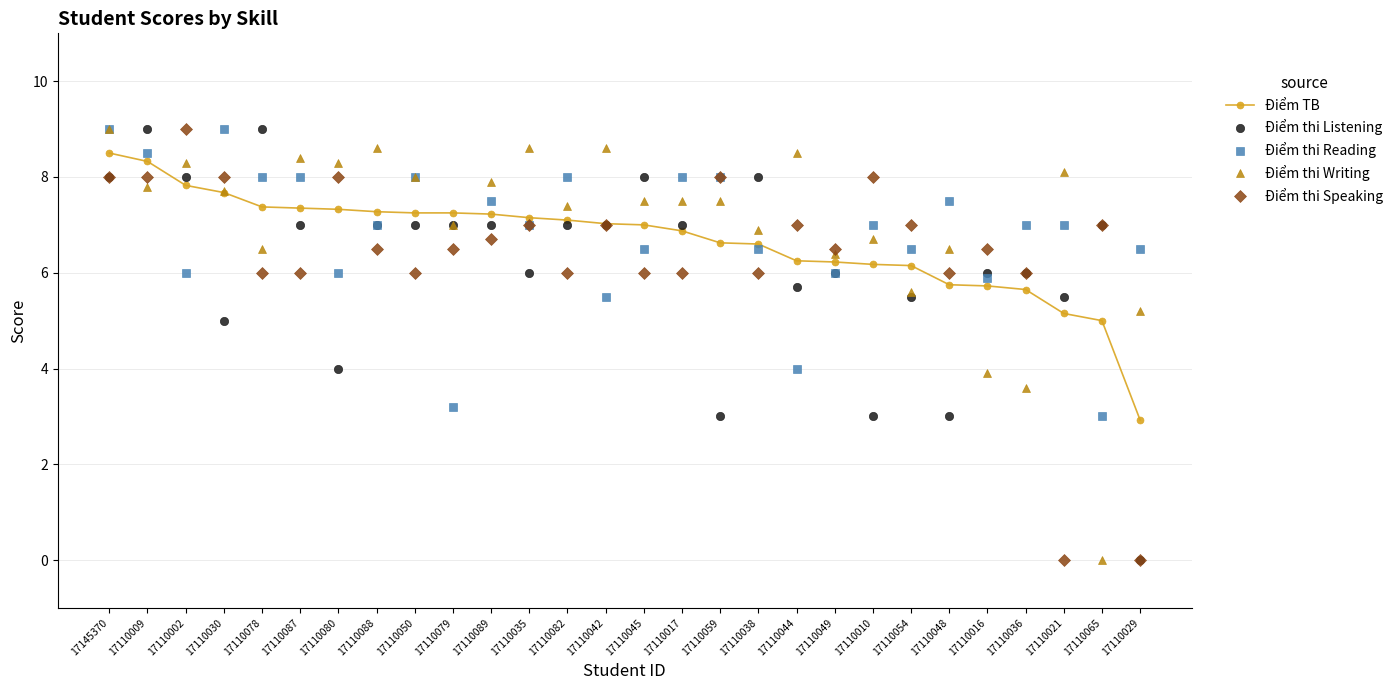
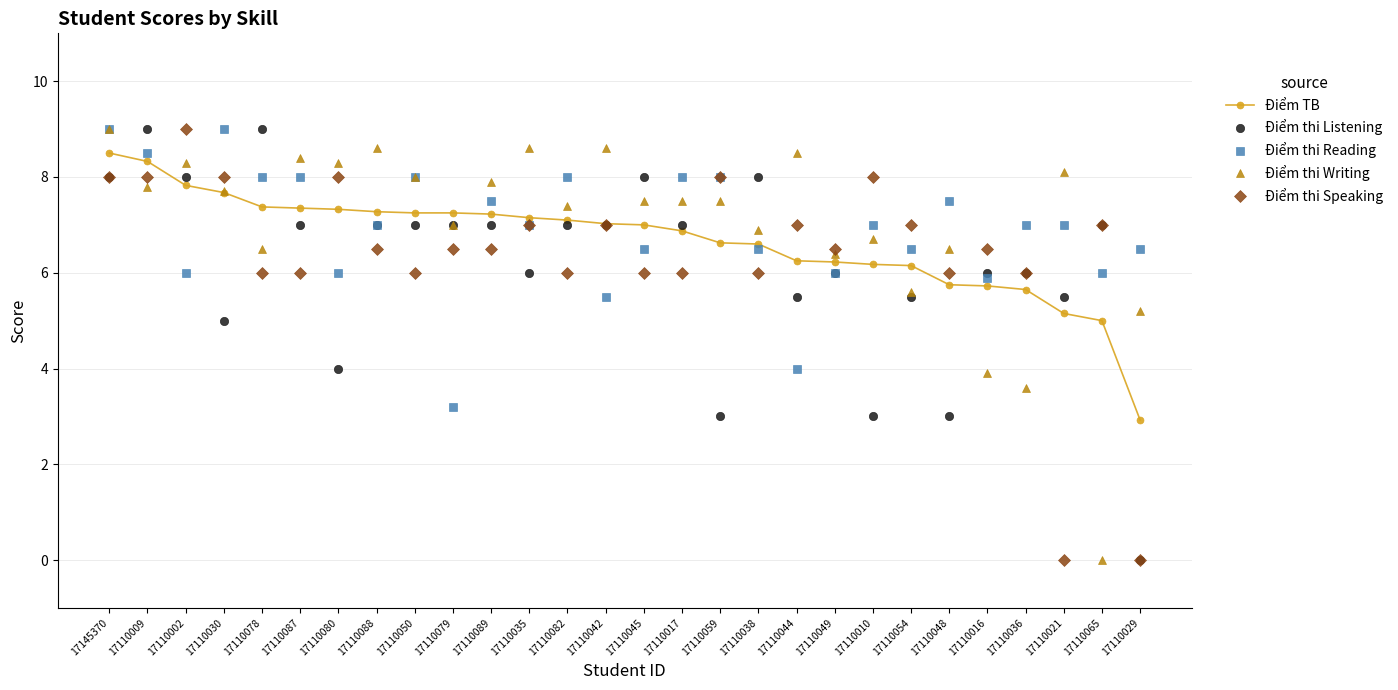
  {
    "Điểm thi Listening": {
      "17110009": 9.0,
      "17110002": 8.0,
      "17110030": 5.0,
      "17110078": 9.0,
      "17110087": 7.0,
      "17110080": 4.0,
      "17110050": 7.0,
      "17110089": 7.0,
      "17110035": 6.0,
      "17110082": 7.0,
      "17110045": 8.0,
      "17110017": 7.0,
      "17110059": 3.0,
      "17110038": 8.0,
-     "17110044": 5.7,
+     "17110044": 5.5,
      "17110010": 3.0,
      "17110054": 5.5,
      "17110048": 3.0,
      "17110016": 6.0,
      "17110021": 5.5
    },
    "Điểm thi Reading": {
      "17110009": 8.5,
      "17110002": 6,
      "17110030": 9,
      "17110078": 8,
      "17110087": 8,
      "17110080": 6,
      "17110079": 3.2,
      "17110089": 7.5,
      "17110082": 8,
      "17110042": 5.5,
      "17110045": 6.5,
      "17110017": 8,
      "17110038": 6.5,
      "17110044": 4,
      "17110010": 7,
      "17110054": 6.5,
      "17110048": 7.5,
      "17110016": 5.9,
      "17110036": 7,
      "17110021": 7,
-     "17110065": 3,
+     "17110065": 6,
      "17110029": 6.5
    },
    "Điểm thi Speaking": {
      "17110009": 8.0,
      "17110002": 9.0,
      "17110030": 8.0,
      "17110078": 6.0,
      "17110087": 6.0,
      "17110080": 8.0,
      "17110088": 6.5,
      "17110050": 6.0,
      "17110079": 6.5,
-     "17110089": 6.7,
+     "17110089": 6.5,
      "17110082": 6.0,
      "17110045": 6.0,
      "17110017": 6.0,
      "17110038": 6.0,
      "17110044": 7.0,
      "17110049": 6.5,
      "17110010": 8.0,
      "17110054": 7.0,
      "17110048": 6.0,
      "17110016": 6.5,
      "17110021": 0.0
    }
  }
